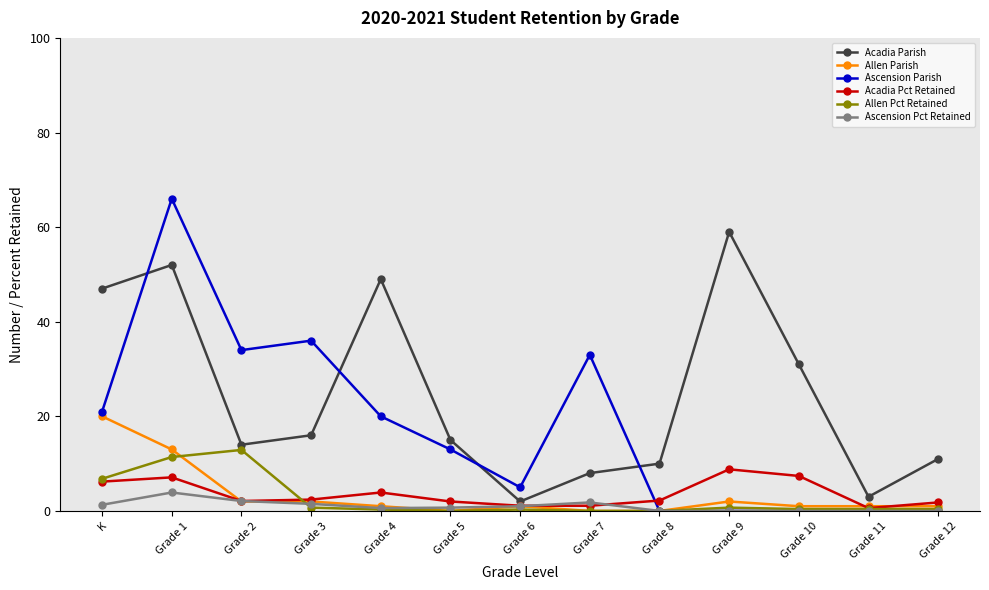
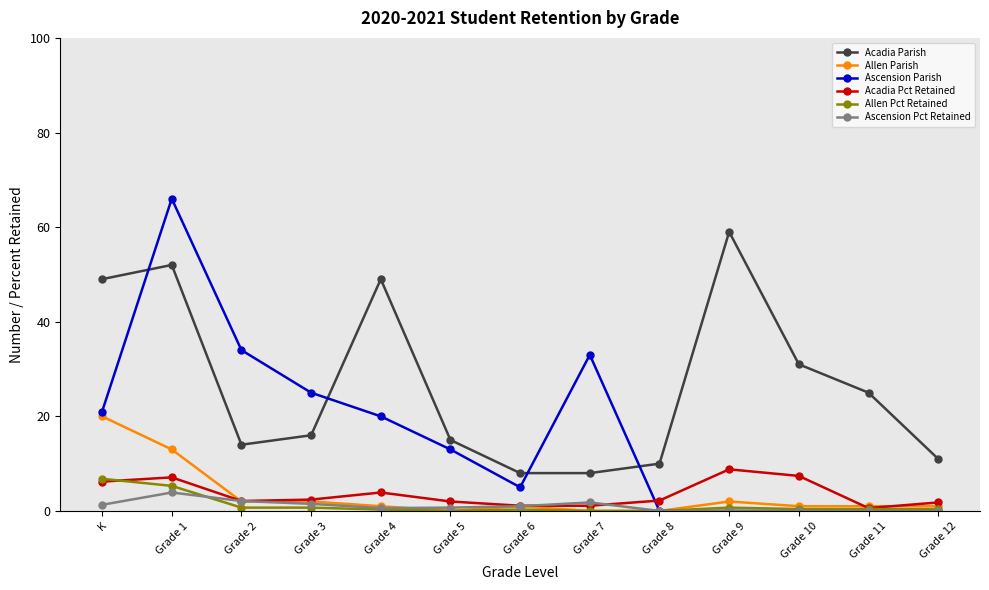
  {
    "Acadia Parish": {
-     "K": 47,
+     "K": 49,
      "Grade 1": 52,
      "Grade 2": 14,
      "Grade 3": 16,
      "Grade 4": 49,
      "Grade 5": 15,
-     "Grade 6": 2,
+     "Grade 6": 8,
      "Grade 7": 8,
      "Grade 8": 10,
      "Grade 9": 59,
      "Grade 10": 31,
-     "Grade 11": 3,
+     "Grade 11": 25,
      "Grade 12": 11
    },
    "Allen Parish": {
      "K": 20,
      "Grade 1": 13,
      "Grade 9": 2,
      "Grade 10": 1,
      "Grade 12": 1
    },
    "Ascension Parish": {
      "K": 21,
      "Grade 1": 66,
      "Grade 2": 34,
-     "Grade 3": 36,
+     "Grade 3": 25,
      "Grade 4": 20,
      "Grade 5": 13,
      "Grade 6": 5,
      "Grade 7": 33
    },
    "Acadia Pct Retained": {
      "K": 6,
      "Grade 1": 7,
      "Grade 4": 4,
      "Grade 5": 2,
      "Grade 7": 1,
      "Grade 8": 2,
      "Grade 9": 9,
      "Grade 10": 7,
      "Grade 12": 2
    },
    "Allen Pct Retained": {
      "K": 7,
-     "Grade 1": 11,
-     "Grade 2": 13,
+     "Grade 1": 5,
+     "Grade 2": 1,
      "Grade 3": 1,
      "Grade 6": 0,
      "Grade 9": 1
    },
    "Ascension Pct Retained": {
      "K": 1,
      "Grade 1": 4,
      "Grade 5": 1,
      "Grade 7": 2
    }
  }
